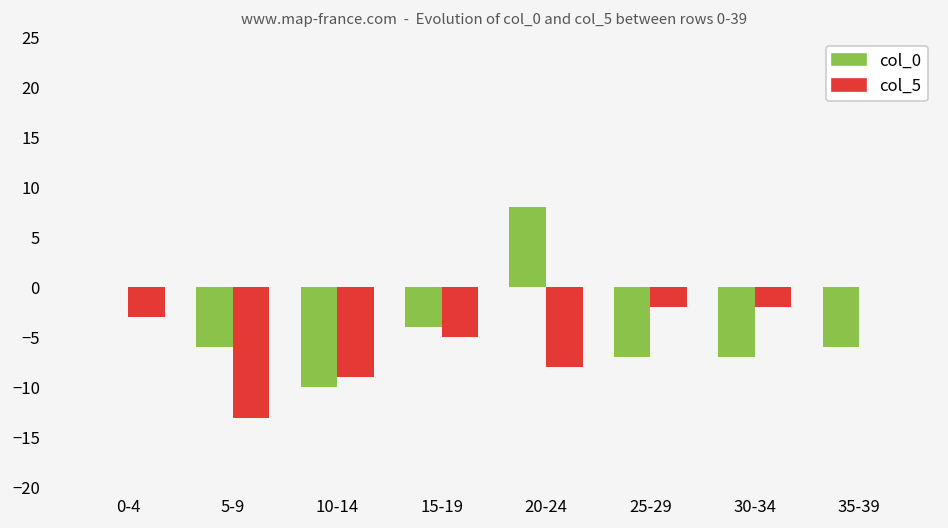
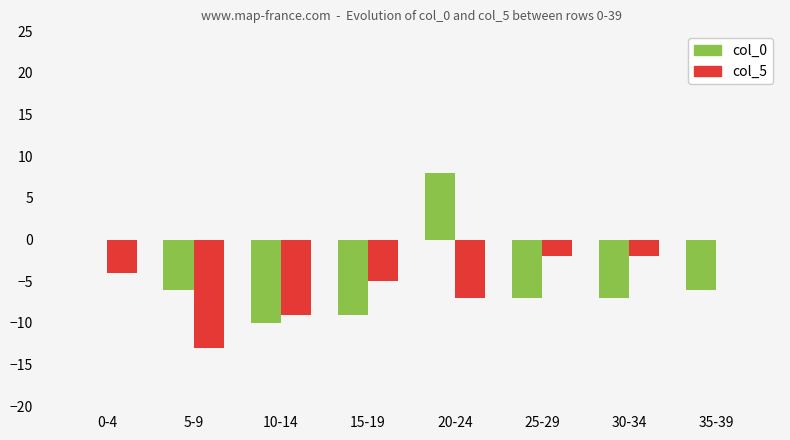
  {
    "col_0": {
      "0-4": 0,
      "5-9": -6,
      "10-14": -10,
-     "15-19": -4,
+     "15-19": -9,
      "20-24": 8,
      "25-29": -7,
      "30-34": -7,
      "35-39": -6
    },
    "col_5": {
-     "0-4": -3,
+     "0-4": -4,
      "5-9": -13,
      "10-14": -9,
      "15-19": -5,
-     "20-24": -8,
+     "20-24": -7,
      "25-29": -2,
      "30-34": -2,
      "35-39": 0
    }
  }
